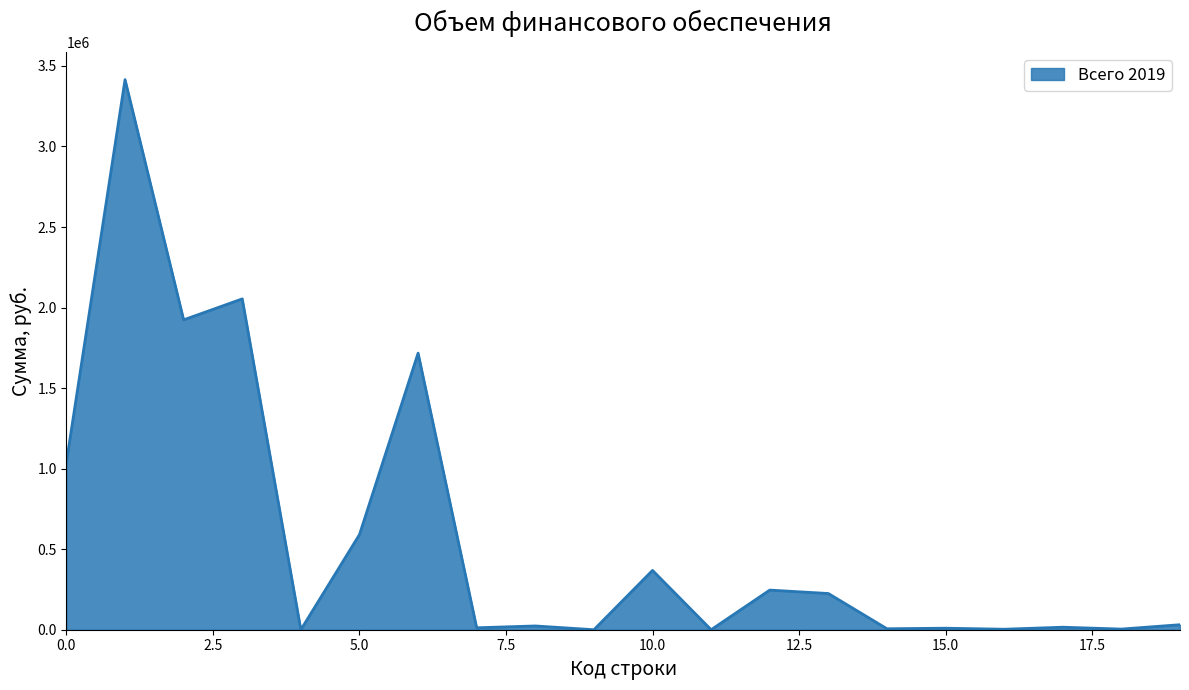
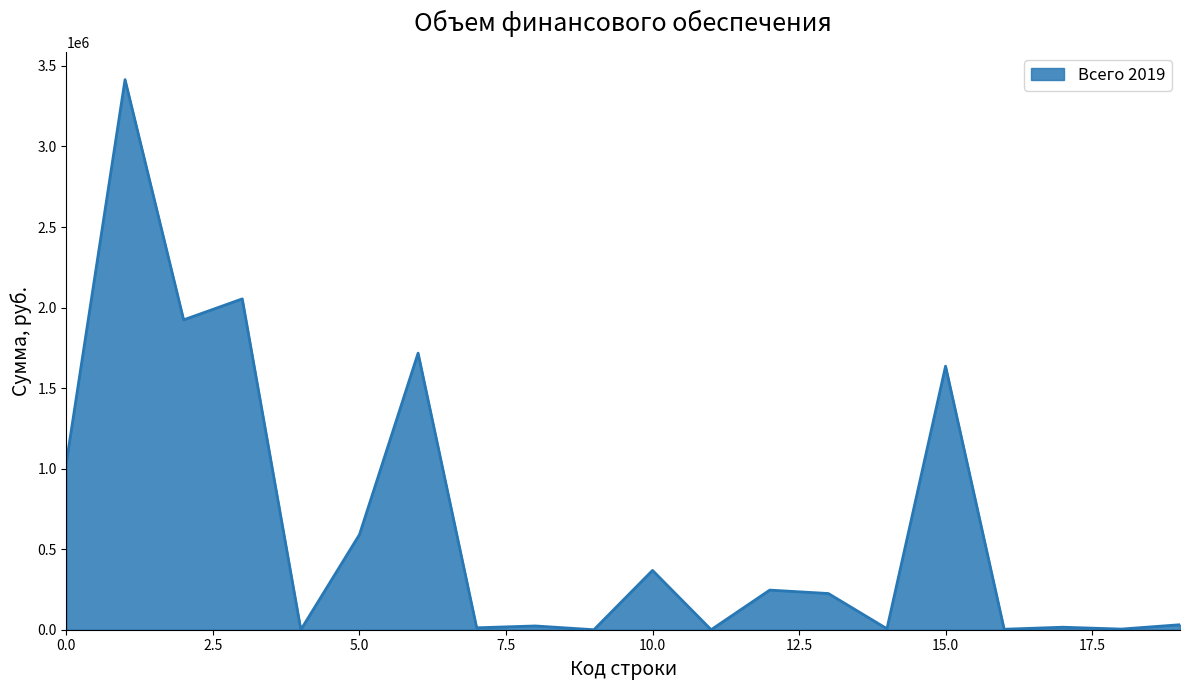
  {
    "0.0": 1040000,
    "5.0": 590000,
    "10.0": 370000,
-   "15.0": 10000
+   "15.0": 1640000
  }
